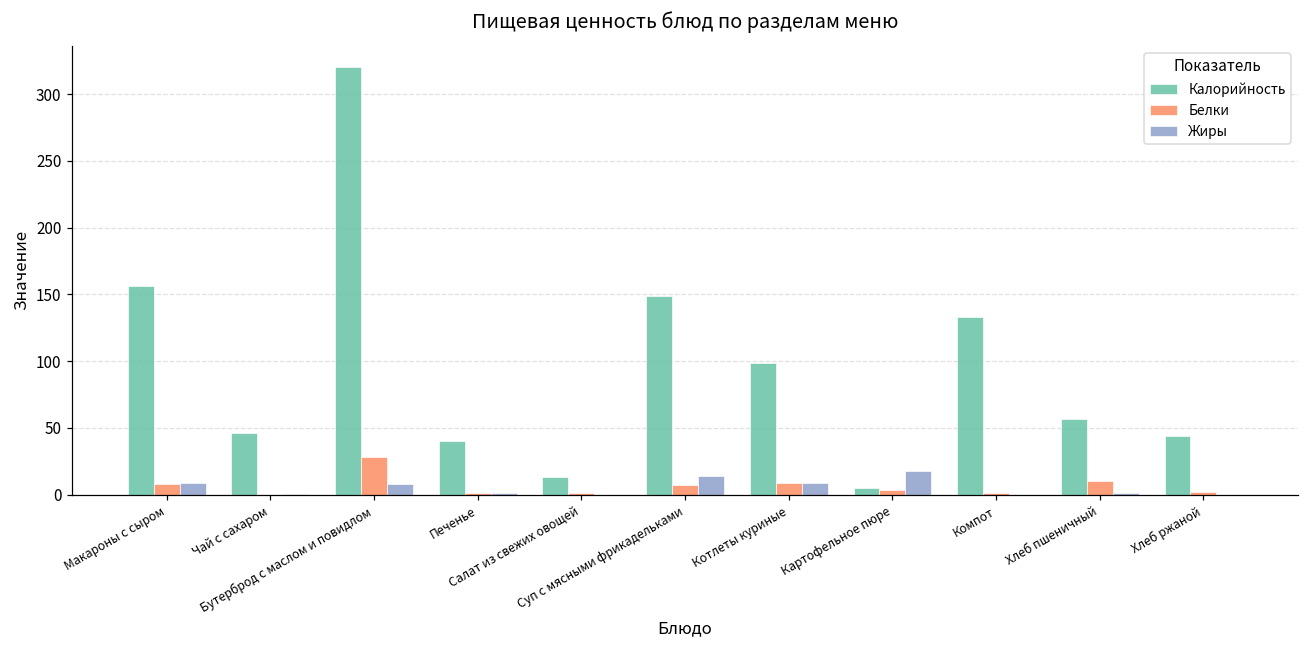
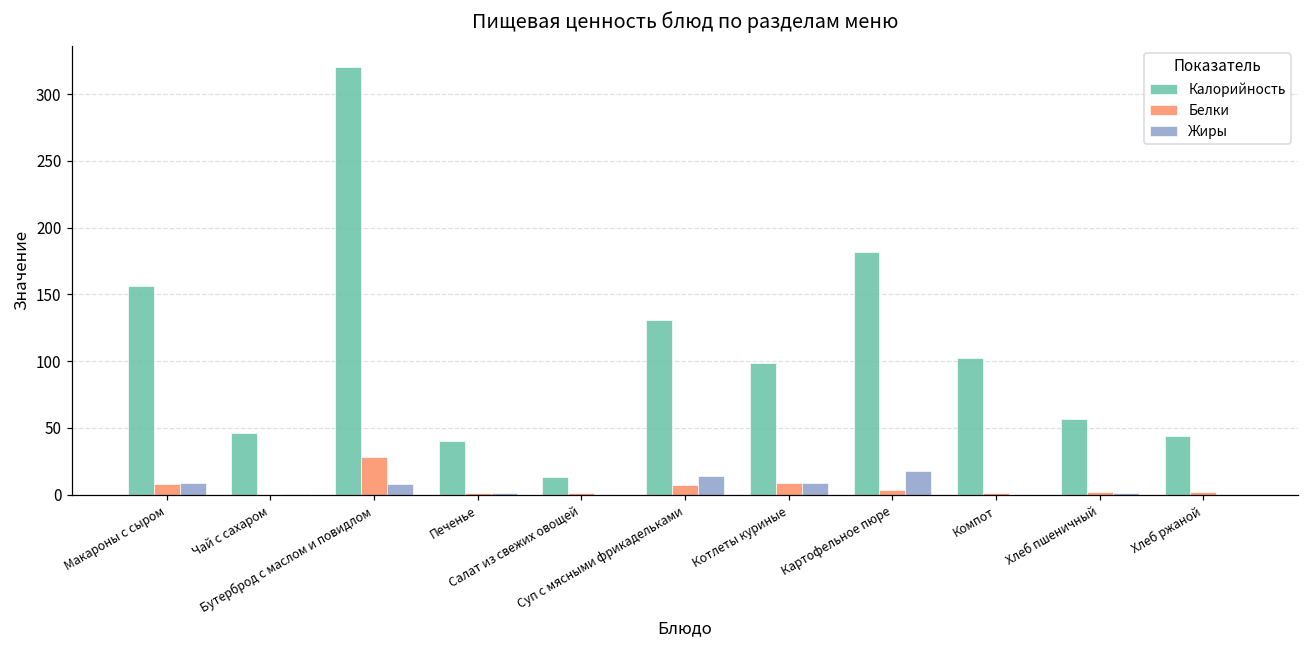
  {
    "Калорийность": {
      "Макароны с сыром": 156,
      "Чай с сахаром": 46,
      "Бутерброд с маслом и повидлом": 320,
      "Печенье": 40,
      "Салат из свежих овощей": 13,
-     "Суп с мясными фрикадельками": 149,
+     "Суп с мясными фрикадельками": 131,
      "Котлеты куриные": 99,
-     "Картофельное пюре": 5,
-     "Компот": 133,
+     "Картофельное пюре": 182,
+     "Компот": 102,
      "Хлеб пшеничный": 57,
      "Хлеб ржаной": 44
    },
    "Белки": {
      "Макароны с сыром": 8,
      "Чай с сахаром": 0,
      "Бутерброд с маслом и повидлом": 28,
      "Суп с мясными фрикадельками": 7,
      "Котлеты куриные": 8,
      "Картофельное пюре": 3,
-     "Хлеб пшеничный": 10
+     "Хлеб пшеничный": 2
    },
    "Жиры": {
      "Макароны с сыром": 9,
      "Бутерброд с маслом и повидлом": 8,
      "Салат из свежих овощей": 0,
      "Суп с мясными фрикадельками": 14,
      "Котлеты куриные": 8,
      "Картофельное пюре": 17,
      "Компот": 0,
      "Хлеб ржаной": 0
    }
  }
